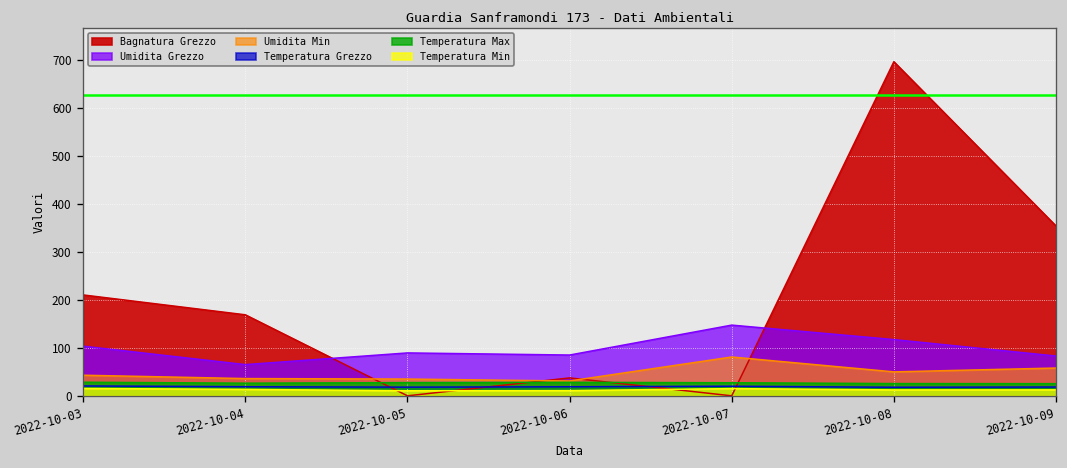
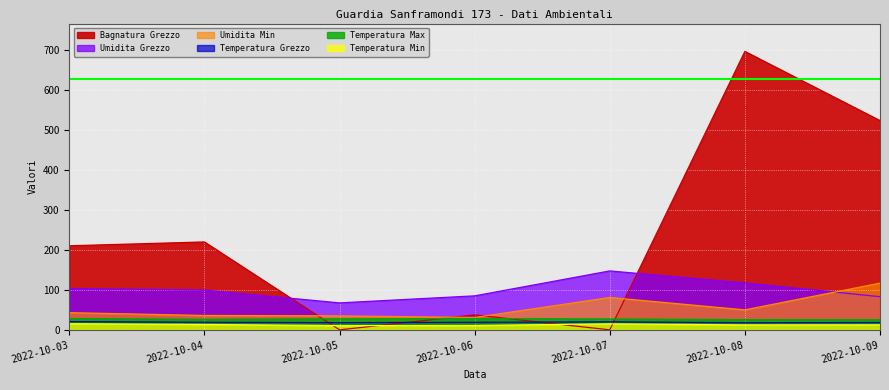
  {
    "Bagnatura Grezzo": {
      "2022-10-03": 210,
-     "2022-10-04": 170,
+     "2022-10-04": 220,
      "2022-10-05": 0,
      "2022-10-06": 40,
      "2022-10-07": 0,
      "2022-10-08": 700,
-     "2022-10-09": 350
+     "2022-10-09": 520
    },
    "Umidita Grezzo": {
      "2022-10-03": 100,
-     "2022-10-04": 70,
-     "2022-10-05": 90,
+     "2022-10-04": 100,
+     "2022-10-05": 70,
      "2022-10-06": 90,
      "2022-10-07": 150,
      "2022-10-08": 120,
      "2022-10-09": 80
    },
    "Umidita Min": {
      "2022-10-03": 40,
      "2022-10-04": 40,
      "2022-10-05": 40,
      "2022-10-07": 80,
      "2022-10-08": 50,
-     "2022-10-09": 60
+     "2022-10-09": 120
    },
    "Temperatura Grezzo": {
      "2022-10-05": 20,
      "2022-10-06": 20
    },
    "Temperatura Max": {
      "2022-10-03": 30,
      "2022-10-04": 30,
      "2022-10-05": 30,
      "2022-10-07": 30,
      "2022-10-08": 30,
      "2022-10-09": 30
    },
    "Temperatura Min": {
      "2022-10-05": 10,
      "2022-10-06": 10
    }
  }
